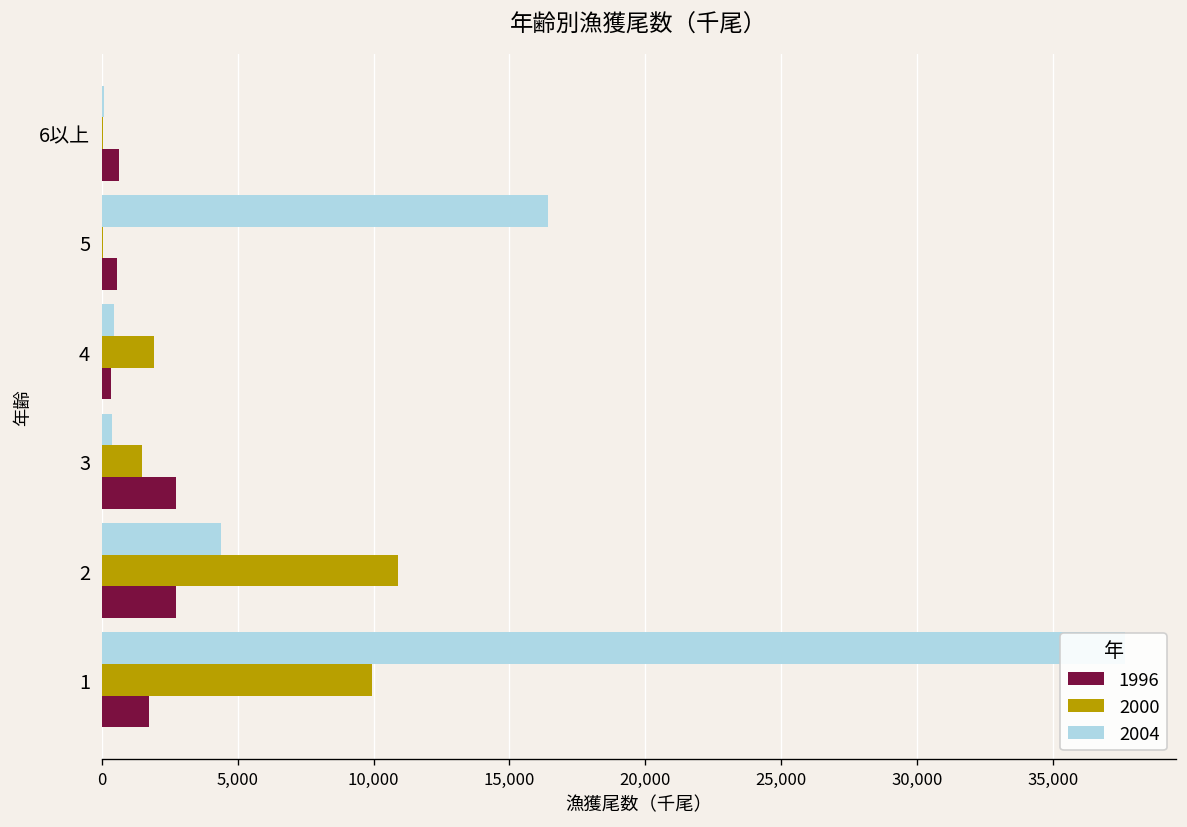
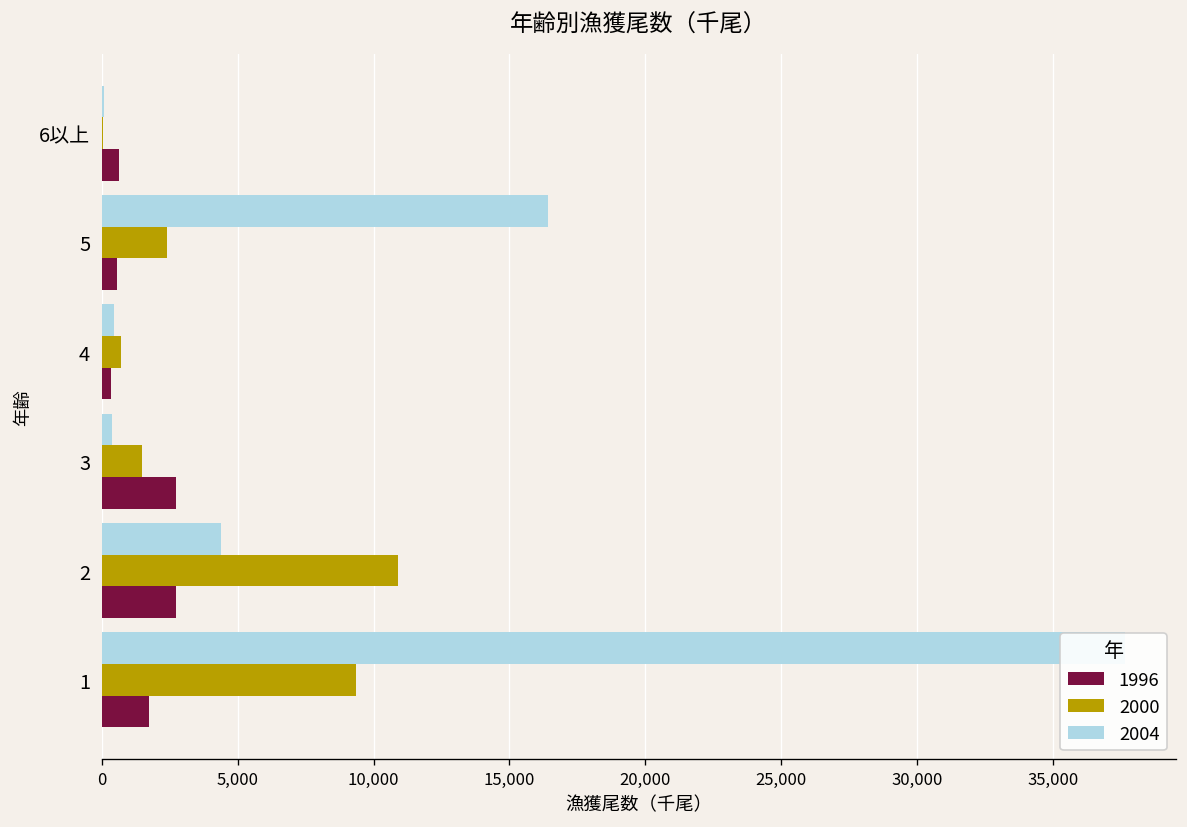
  {
    "1996": {
      "6以上": "600",
      "5": "600",
      "4": "300",
      "3": "2,700",
      "2": "2,700",
      "1": "1,700"
    },
    "2000": {
-     "5": "100",
-     "4": "1,900",
+     "5": "2,400",
+     "4": "700",
      "3": "1,500",
      "2": "10,900",
-     "1": "9,900"
+     "1": "9,300"
    },
    "2004": {
      "5": "16,400",
      "4": "400",
      "3": "400",
      "2": "4,400"
    }
  }
